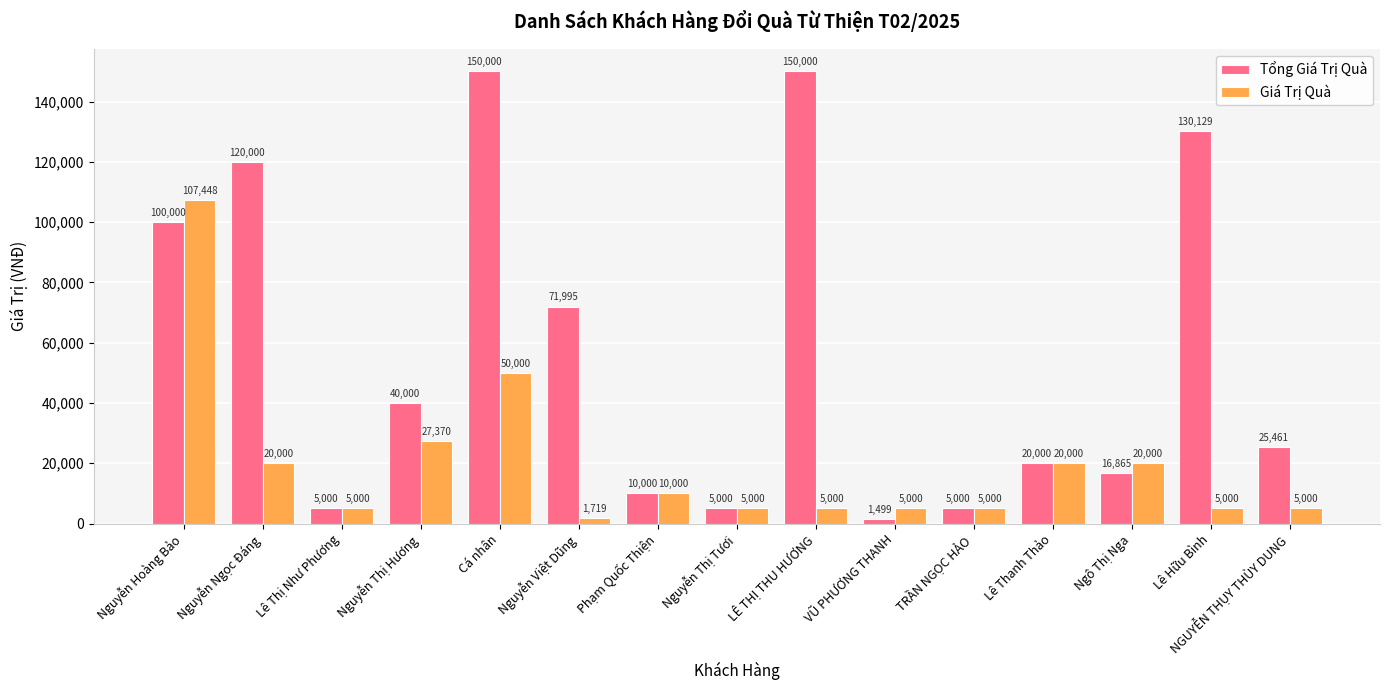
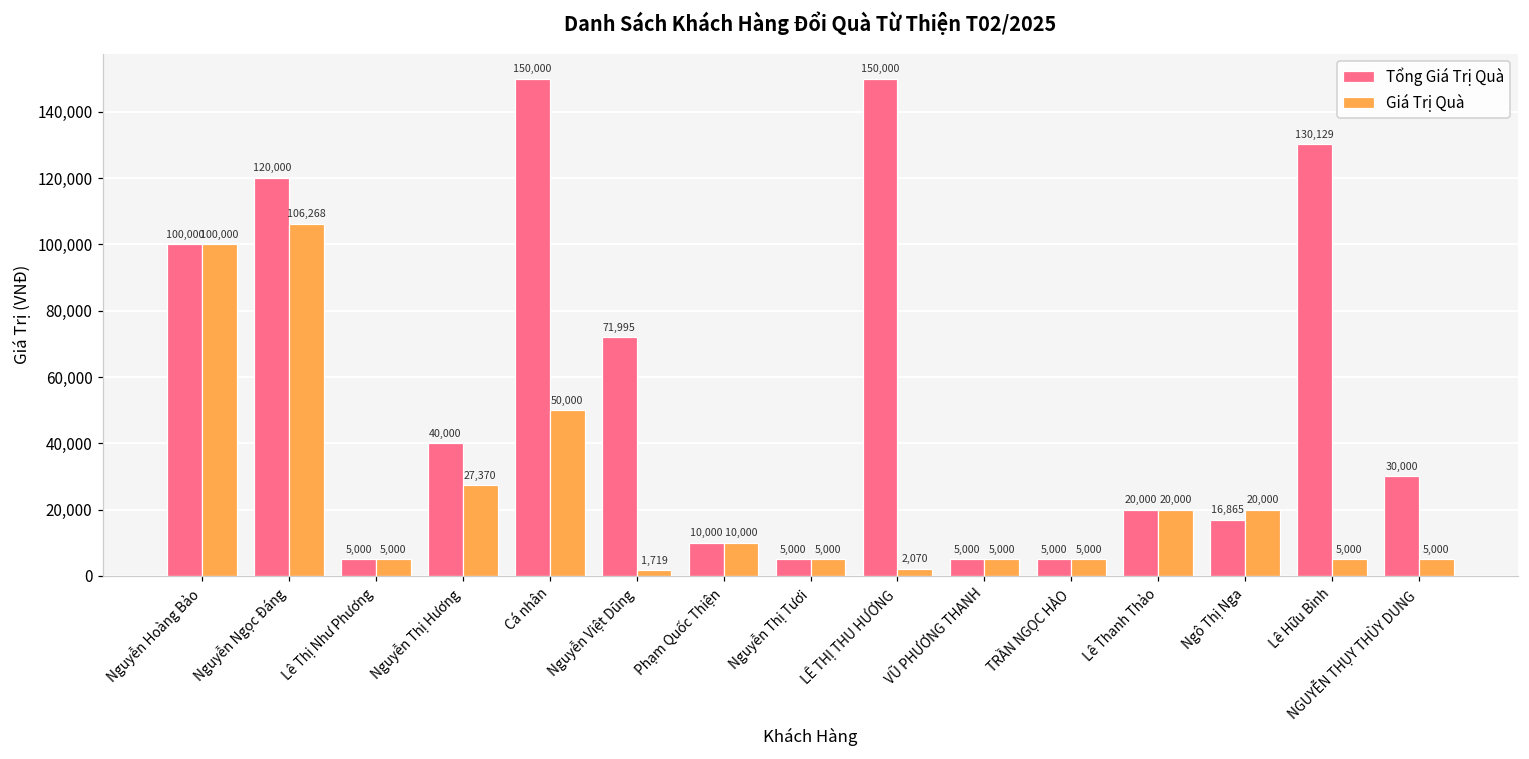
  {
    "Tổng Giá Trị Quà": {
      "Nguyễn Hoàng Bảo": "100,000",
      "Nguyễn Ngọc Đáng": "120,000",
      "Lê Thị Như Phương": "5,000",
      "Nguyễn Thị Hương": "40,000",
      "Cá nhân": "150,000",
      "Nguyễn Việt Dũng": "71,995",
      "Phạm Quốc Thiện": "10,000",
      "Nguyễn Thị Tươi": "5,000",
      "LÊ THỊ THU HƯƠNG": "150,000",
-     "VŨ PHƯƠNG THANH": "1,499",
+     "VŨ PHƯƠNG THANH": "5,000",
      "TRẦN NGỌC HẢO": "5,000",
      "Lê Thanh Thảo": "20,000",
      "Ngô Thị Nga": "16,865",
      "Lê Hữu Bình": "130,129",
-     "NGUYỄN THỤY THÙY DUNG": "25,461"
+     "NGUYỄN THỤY THÙY DUNG": "30,000"
    },
    "Giá Trị Quà": {
-     "Nguyễn Hoàng Bảo": "107,448",
-     "Nguyễn Ngọc Đáng": "20,000",
+     "Nguyễn Hoàng Bảo": "100,000",
+     "Nguyễn Ngọc Đáng": "106,268",
      "Lê Thị Như Phương": "5,000",
      "Nguyễn Thị Hương": "27,370",
      "Cá nhân": "50,000",
      "Nguyễn Việt Dũng": "1,719",
      "Phạm Quốc Thiện": "10,000",
      "Nguyễn Thị Tươi": "5,000",
-     "LÊ THỊ THU HƯƠNG": "5,000",
+     "LÊ THỊ THU HƯƠNG": "2,070",
      "VŨ PHƯƠNG THANH": "5,000",
      "TRẦN NGỌC HẢO": "5,000",
      "Lê Thanh Thảo": "20,000",
      "Ngô Thị Nga": "20,000",
      "Lê Hữu Bình": "5,000",
      "NGUYỄN THỤY THÙY DUNG": "5,000"
    }
  }
